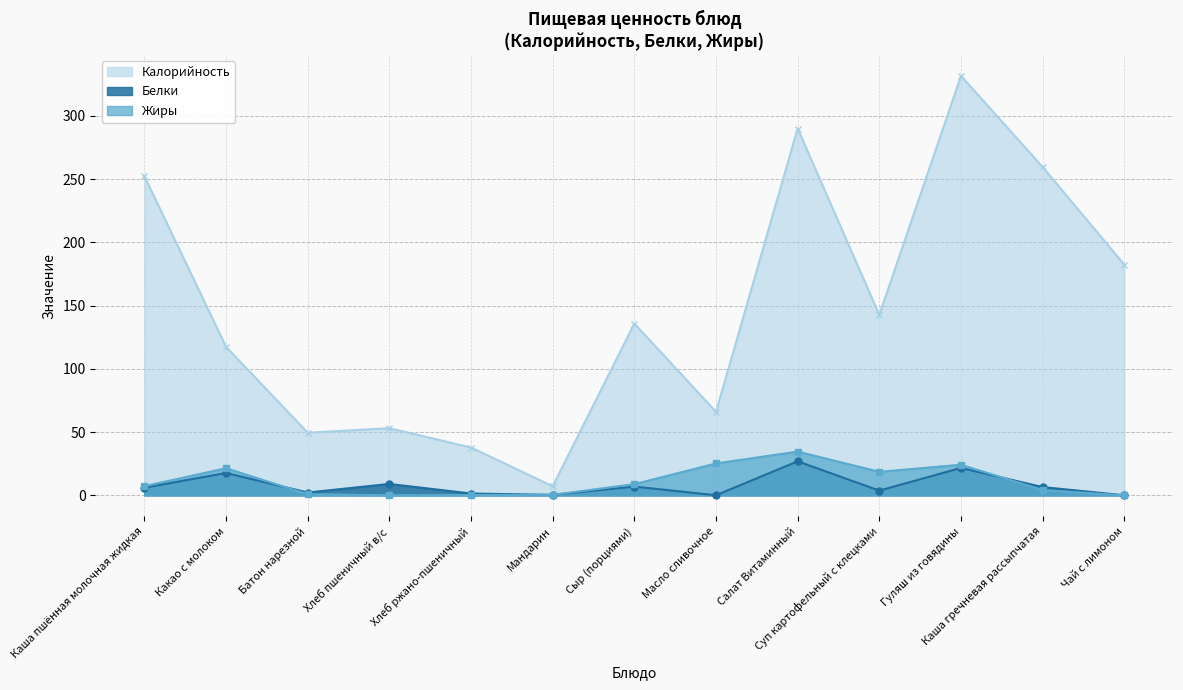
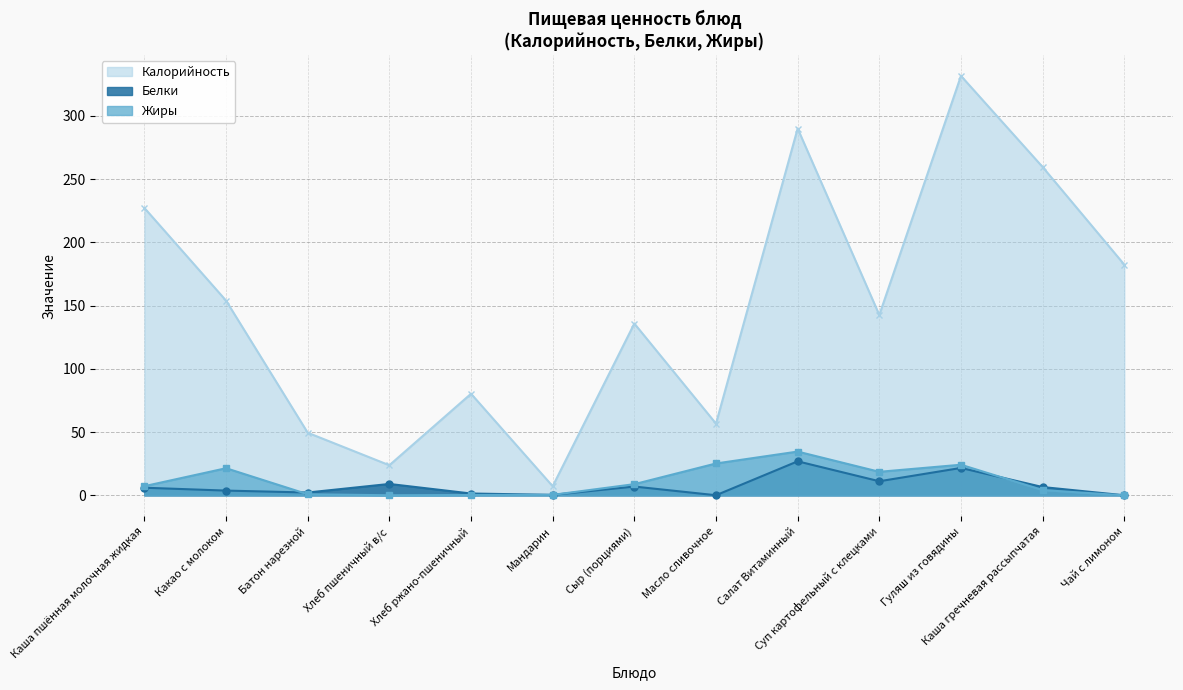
  {
    "Калорийность": {
-     "Каша пшённая молочная жидкая": 252,
-     "Какао с молоком": 117,
+     "Каша пшённая молочная жидкая": 227,
+     "Какао с молоком": 154,
      "Батон нарезной": 50,
-     "Хлеб пшеничный в/с": 53,
-     "Хлеб ржано-пшеничный": 38,
+     "Хлеб пшеничный в/с": 24,
+     "Хлеб ржано-пшеничный": 80,
      "Мандарин": 7,
      "Сыр (порциями)": 136,
-     "Масло сливочное": 66,
+     "Масло сливочное": 57,
      "Салат Витаминный": 290,
      "Суп картофельный с клецками": 143,
      "Гуляш из говядины": 332,
      "Каша гречневая рассыпчатая": 260,
      "Чай с лимоном": 182
    },
    "Белки": {
-     "Какао с молоком": 18,
+     "Какао с молоком": 4,
      "Хлеб пшеничный в/с": 9,
      "Масло сливочное": 0,
      "Салат Витаминный": 27,
-     "Суп картофельный с клецками": 4,
+     "Суп картофельный с клецками": 11,
      "Гуляш из говядины": 22,
      "Каша гречневая рассыпчатая": 7
    },
    "Жиры": {
      "Какао с молоком": 21,
      "Хлеб пшеничный в/с": 0,
      "Масло сливочное": 25,
      "Салат Витаминный": 35,
      "Суп картофельный с клецками": 19,
      "Гуляш из говядины": 24,
      "Каша гречневая рассыпчатая": 4
    }
  }
